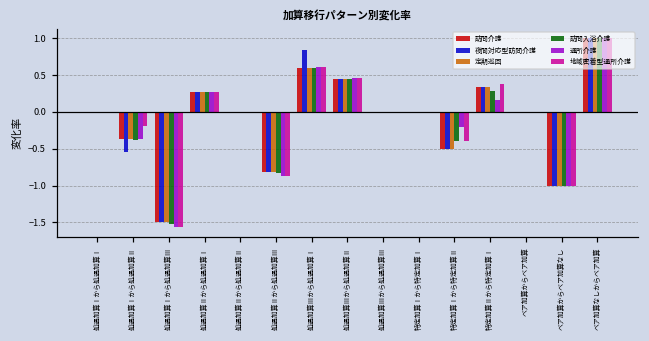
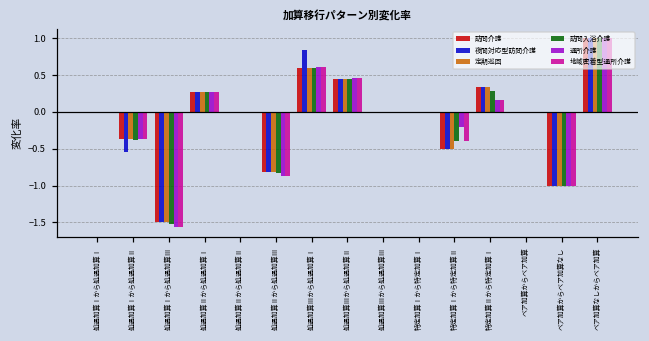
  {
    "訪問介護": {
      "処遇加算Ⅰから処遇加算Ⅰ": 0.0,
      "処遇加算Ⅰから処遇加算Ⅱ": -0.4,
      "処遇加算Ⅰから処遇加算Ⅲ": -1.5,
      "処遇加算Ⅱから処遇加算Ⅰ": 0.3,
      "処遇加算Ⅱから処遇加算Ⅱ": 0.0,
      "処遇加算Ⅱから処遇加算Ⅲ": -0.8,
      "処遇加算Ⅲから処遇加算Ⅰ": 0.6,
      "処遇加算Ⅲから処遇加算Ⅱ": 0.5,
      "処遇加算Ⅲから処遇加算Ⅲ": 0.0,
      "特定加算Ⅰから特定加算Ⅰ": 0.0,
      "特定加算Ⅰから特定加算Ⅱ": -0.5,
      "特定加算Ⅱから特定加算Ⅰ": 0.3,
      "ベア加算からベア加算": 0.0,
      "ベア加算からベア加算なし": -1.0
    },
    "夜間対応型訪問介護": {
      "処遇加算Ⅰから処遇加算Ⅰ": 0.0,
      "処遇加算Ⅰから処遇加算Ⅱ": -0.5,
      "処遇加算Ⅰから処遇加算Ⅲ": -1.5,
      "処遇加算Ⅱから処遇加算Ⅰ": 0.3,
      "処遇加算Ⅱから処遇加算Ⅱ": 0.0,
      "処遇加算Ⅱから処遇加算Ⅲ": -0.8,
      "処遇加算Ⅲから処遇加算Ⅰ": 0.8,
      "処遇加算Ⅲから処遇加算Ⅱ": 0.5,
      "処遇加算Ⅲから処遇加算Ⅲ": 0.0,
      "特定加算Ⅰから特定加算Ⅰ": 0.0,
      "特定加算Ⅰから特定加算Ⅱ": -0.5,
      "特定加算Ⅱから特定加算Ⅰ": 0.3,
      "ベア加算からベア加算": 0.0,
      "ベア加算からベア加算なし": -1.0
    },
    "定期巡回": {
      "処遇加算Ⅰから処遇加算Ⅰ": 0.0,
      "処遇加算Ⅰから処遇加算Ⅱ": -0.4,
      "処遇加算Ⅰから処遇加算Ⅲ": -1.5,
      "処遇加算Ⅱから処遇加算Ⅰ": 0.3,
      "処遇加算Ⅱから処遇加算Ⅱ": 0.0,
      "処遇加算Ⅱから処遇加算Ⅲ": -0.8,
      "処遇加算Ⅲから処遇加算Ⅰ": 0.6,
      "処遇加算Ⅲから処遇加算Ⅱ": 0.5,
      "処遇加算Ⅲから処遇加算Ⅲ": 0.0,
      "特定加算Ⅰから特定加算Ⅰ": 0.0,
      "特定加算Ⅰから特定加算Ⅱ": -0.5,
      "特定加算Ⅱから特定加算Ⅰ": 0.3,
      "ベア加算からベア加算": 0.0,
      "ベア加算からベア加算なし": -1.0
    },
    "訪問入浴介護": {
      "処遇加算Ⅰから処遇加算Ⅰ": 0.0,
      "処遇加算Ⅰから処遇加算Ⅱ": -0.4,
      "処遇加算Ⅰから処遇加算Ⅲ": -1.5,
      "処遇加算Ⅱから処遇加算Ⅰ": 0.3,
      "処遇加算Ⅱから処遇加算Ⅱ": 0.0,
      "処遇加算Ⅱから処遇加算Ⅲ": -0.8,
      "処遇加算Ⅲから処遇加算Ⅰ": 0.6,
      "処遇加算Ⅲから処遇加算Ⅱ": 0.5,
      "処遇加算Ⅲから処遇加算Ⅲ": 0.0,
      "特定加算Ⅰから特定加算Ⅰ": 0.0,
      "特定加算Ⅰから特定加算Ⅱ": -0.4,
      "特定加算Ⅱから特定加算Ⅰ": 0.3,
      "ベア加算からベア加算": 0.0,
      "ベア加算からベア加算なし": -1.0
    },
    "通所介護": {
      "処遇加算Ⅰから処遇加算Ⅰ": 0.0,
      "処遇加算Ⅰから処遇加算Ⅱ": -0.4,
      "処遇加算Ⅰから処遇加算Ⅲ": -1.6,
      "処遇加算Ⅱから処遇加算Ⅰ": 0.3,
      "処遇加算Ⅱから処遇加算Ⅱ": 0.0,
      "処遇加算Ⅱから処遇加算Ⅲ": -0.9,
      "処遇加算Ⅲから処遇加算Ⅰ": 0.6,
      "処遇加算Ⅲから処遇加算Ⅱ": 0.5,
      "処遇加算Ⅲから処遇加算Ⅲ": 0.0,
      "特定加算Ⅰから特定加算Ⅰ": 0.0,
      "特定加算Ⅰから特定加算Ⅱ": -0.2,
      "特定加算Ⅱから特定加算Ⅰ": 0.2,
      "ベア加算からベア加算": 0.0,
      "ベア加算からベア加算なし": -1.0
    },
    "地域密着型通所介護": {
      "処遇加算Ⅰから処遇加算Ⅰ": 0.0,
-     "処遇加算Ⅰから処遇加算Ⅱ": -0.2,
+     "処遇加算Ⅰから処遇加算Ⅱ": -0.4,
      "処遇加算Ⅰから処遇加算Ⅲ": -1.6,
      "処遇加算Ⅱから処遇加算Ⅰ": 0.3,
      "処遇加算Ⅱから処遇加算Ⅱ": 0.0,
      "処遇加算Ⅱから処遇加算Ⅲ": -0.9,
      "処遇加算Ⅲから処遇加算Ⅰ": 0.6,
      "処遇加算Ⅲから処遇加算Ⅱ": 0.5,
      "処遇加算Ⅲから処遇加算Ⅲ": 0.0,
      "特定加算Ⅰから特定加算Ⅰ": 0.0,
      "特定加算Ⅰから特定加算Ⅱ": -0.4,
-     "特定加算Ⅱから特定加算Ⅰ": 0.4,
+     "特定加算Ⅱから特定加算Ⅰ": 0.2,
      "ベア加算からベア加算": 0.0,
      "ベア加算からベア加算なし": -1.0
    }
  }
